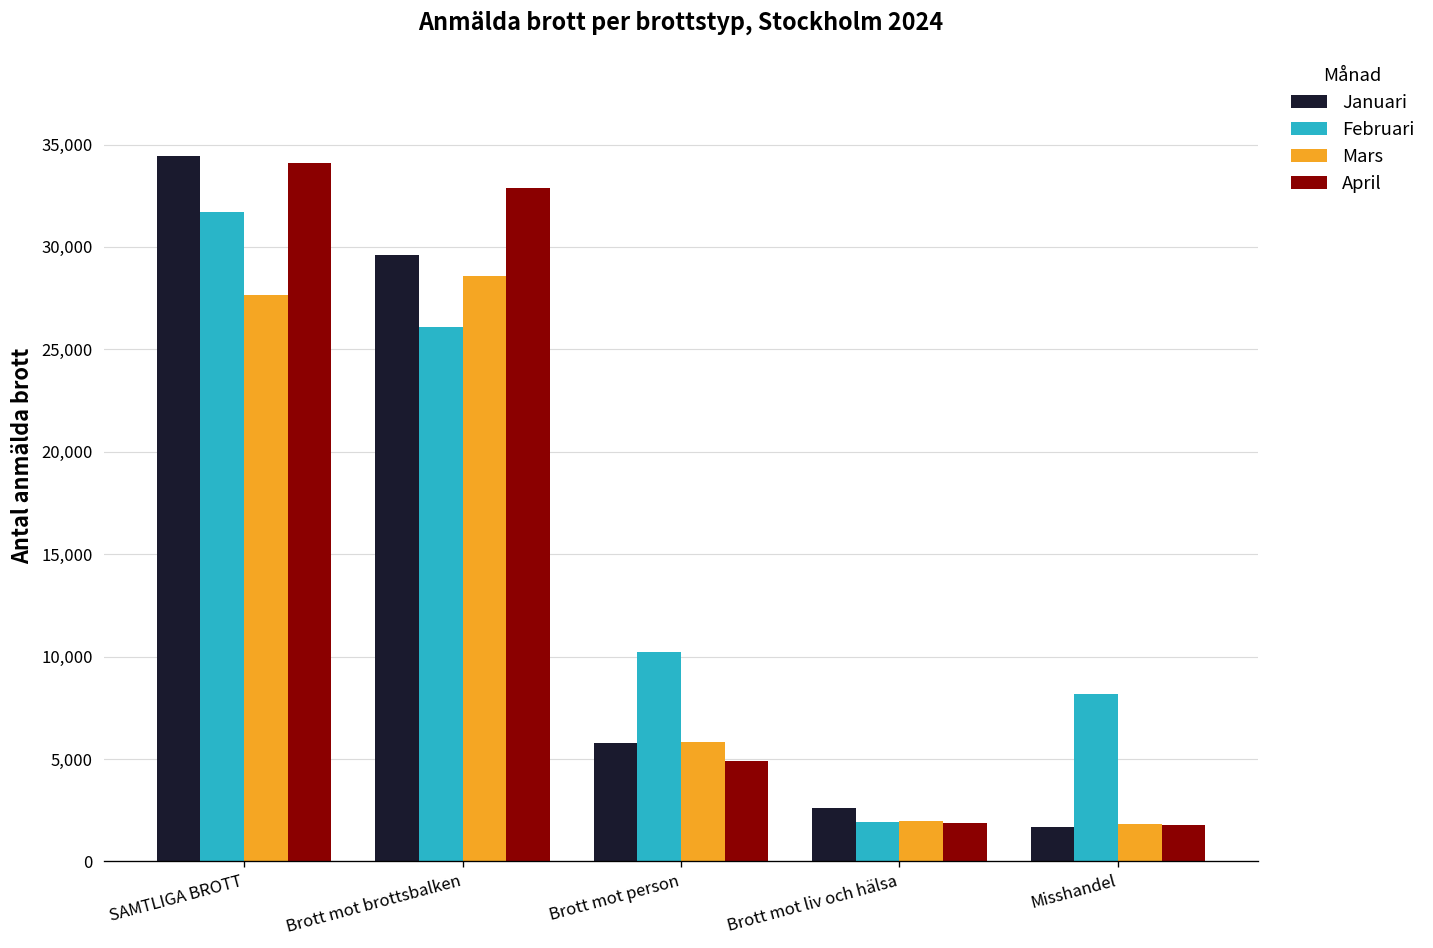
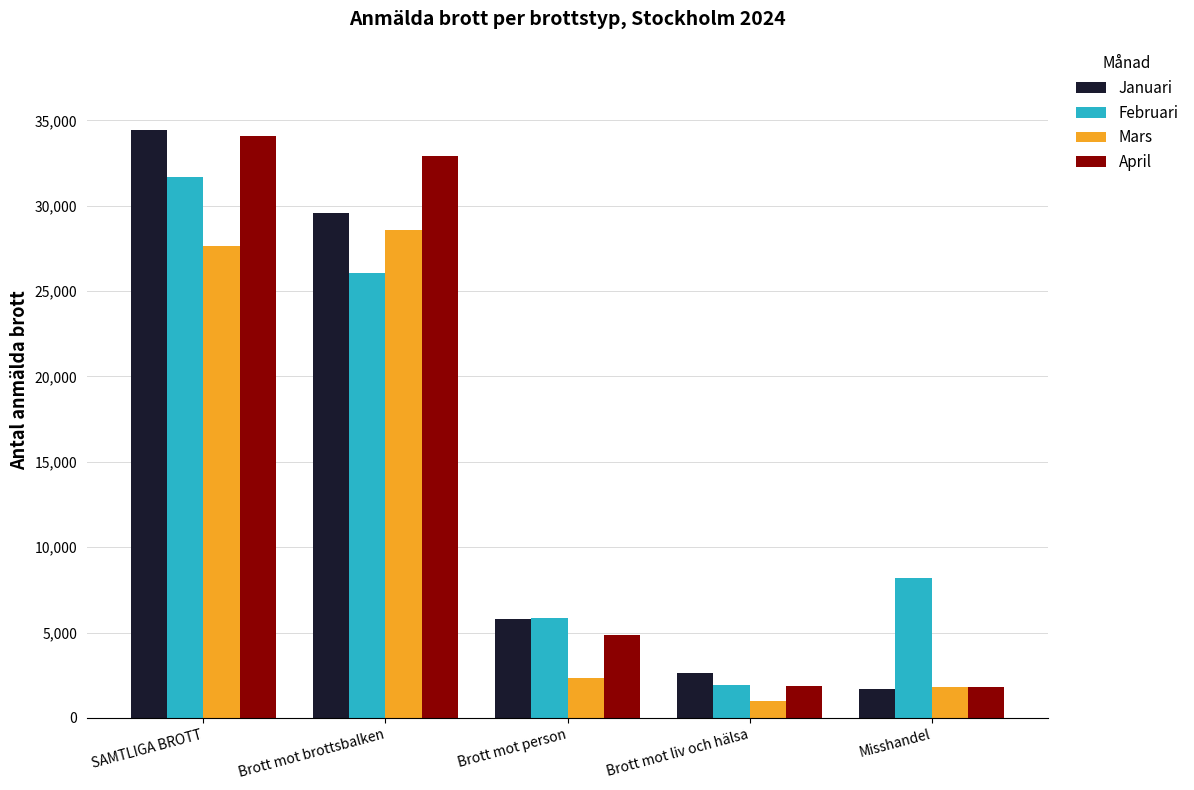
  {
    "Januari": {
      "SAMTLIGA BROTT": "34,400",
      "Brott mot brottsbalken": "29,600",
      "Brott mot person": "5,800",
      "Brott mot liv och hälsa": "2,600",
      "Misshandel": "1,700"
    },
    "Februari": {
      "SAMTLIGA BROTT": "31,700",
      "Brott mot brottsbalken": "26,100",
-     "Brott mot person": "10,200",
+     "Brott mot person": "5,900",
      "Brott mot liv och hälsa": "1,900",
      "Misshandel": "8,200"
    },
    "Mars": {
      "SAMTLIGA BROTT": "27,600",
      "Brott mot brottsbalken": "28,600",
-     "Brott mot person": "5,800",
-     "Brott mot liv och hälsa": "2,000",
+     "Brott mot person": "2,300",
+     "Brott mot liv och hälsa": "1,000",
      "Misshandel": "1,800"
    },
    "April": {
      "SAMTLIGA BROTT": "34,100",
      "Brott mot brottsbalken": "32,900",
      "Brott mot person": "4,900",
      "Brott mot liv och hälsa": "1,900",
      "Misshandel": "1,800"
    }
  }
